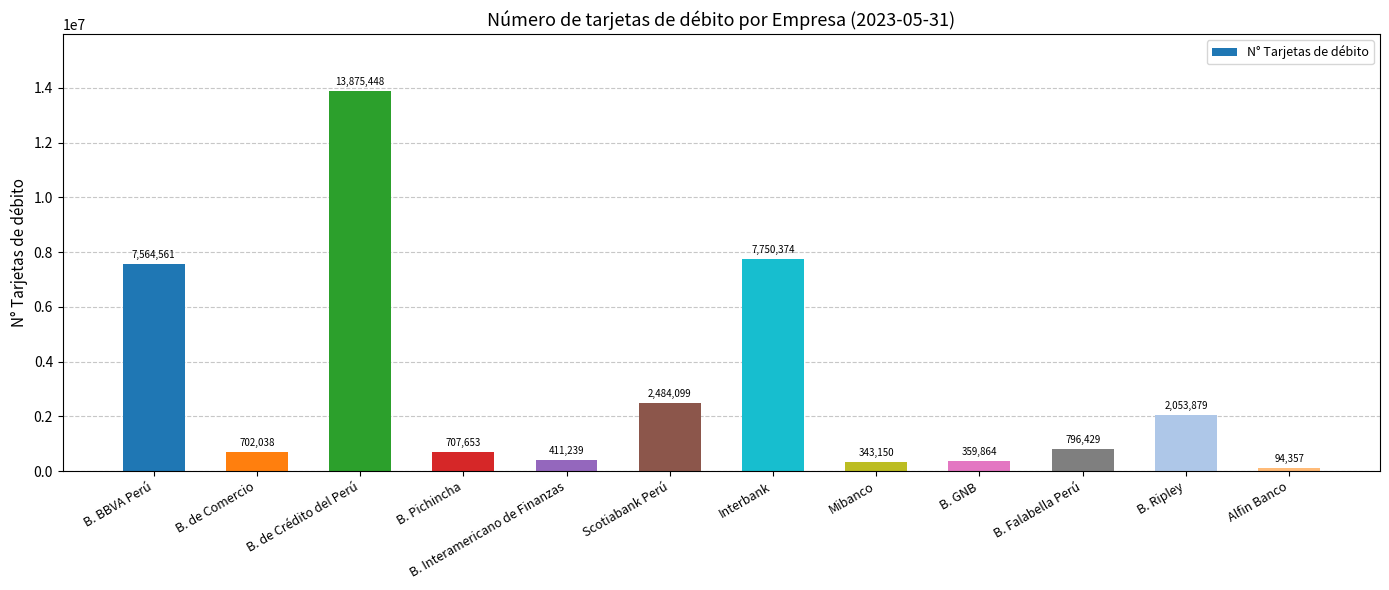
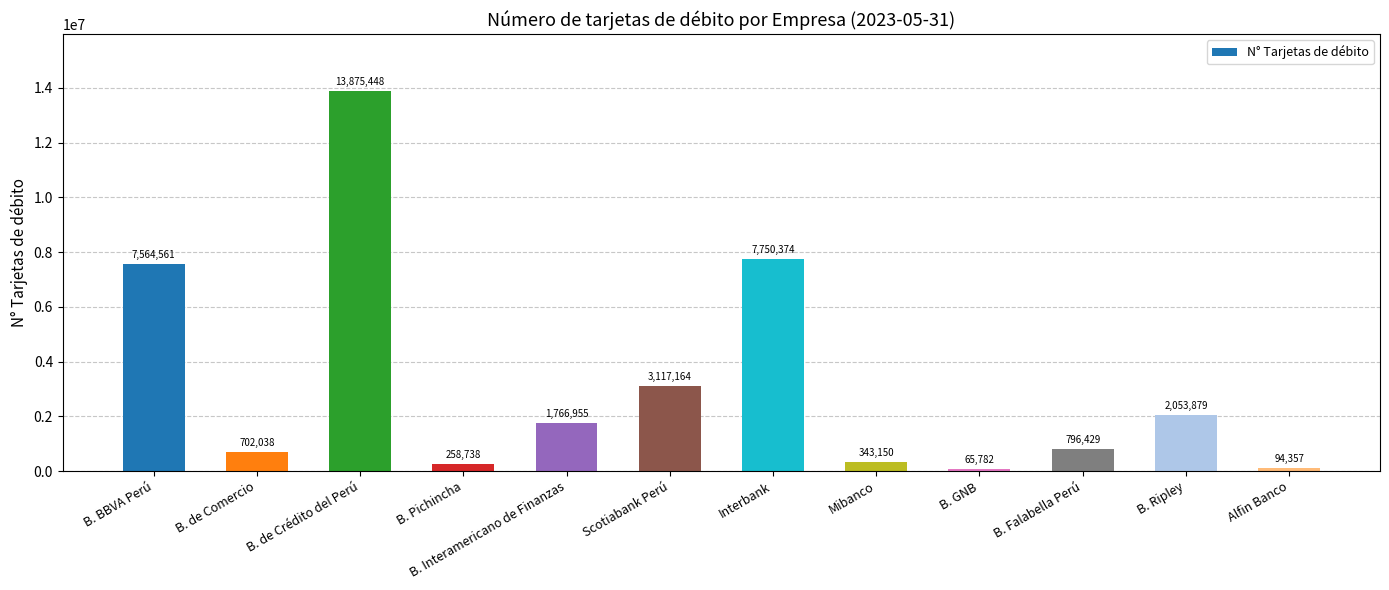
  {
    "B. BBVA Perú": "7,564,561",
    "B. de Comercio": "702,038",
    "B. de Crédito del Perú": "13,875,448",
-   "B. Pichincha": "707,653",
-   "B. Interamericano de Finanzas": "411,239",
-   "Scotiabank Perú": "2,484,099",
+   "B. Pichincha": "258,738",
+   "B. Interamericano de Finanzas": "1,766,955",
+   "Scotiabank Perú": "3,117,164",
    "Interbank": "7,750,374",
    "Mibanco": "343,150",
-   "B. GNB": "359,864",
+   "B. GNB": "65,782",
    "B. Falabella Perú": "796,429",
    "B. Ripley": "2,053,879",
    "Alfin Banco": "94,357"
  }
